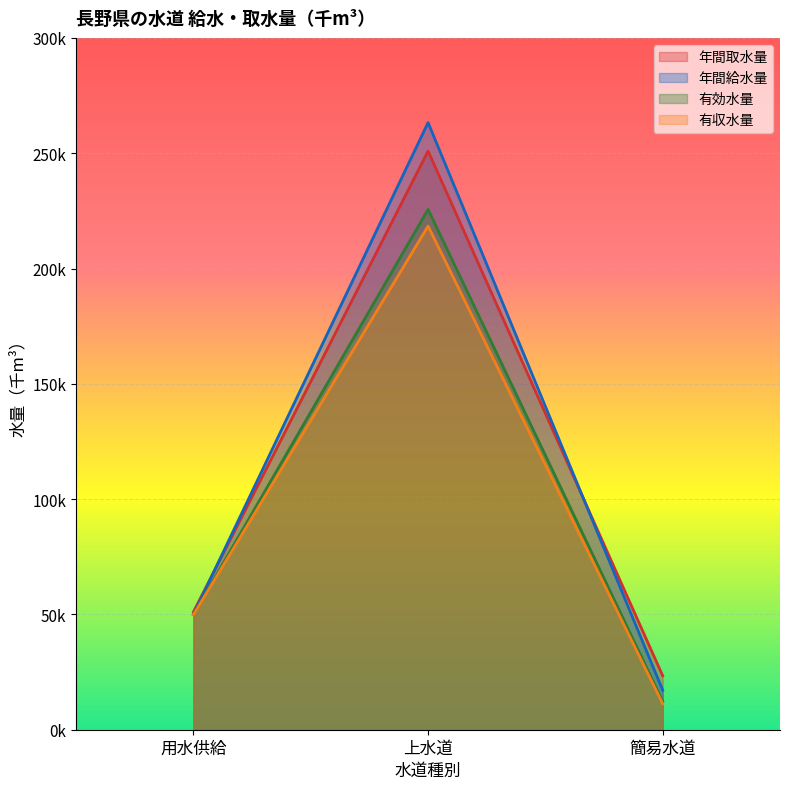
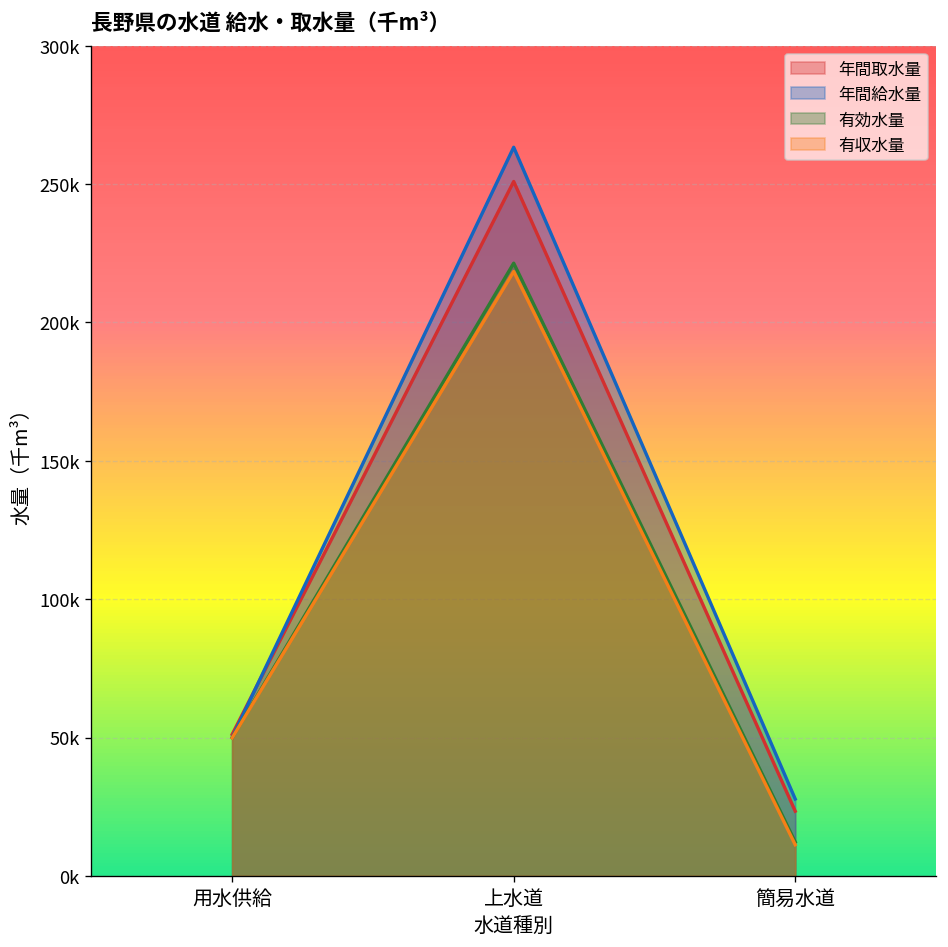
  {
    "年間給水量": {
      "上水道": 263000,
-     "簡易水道": 17000
+     "簡易水道": 28000
    },
    "有効水量": {
-     "上水道": 226000
+     "上水道": 221000
    }
  }
